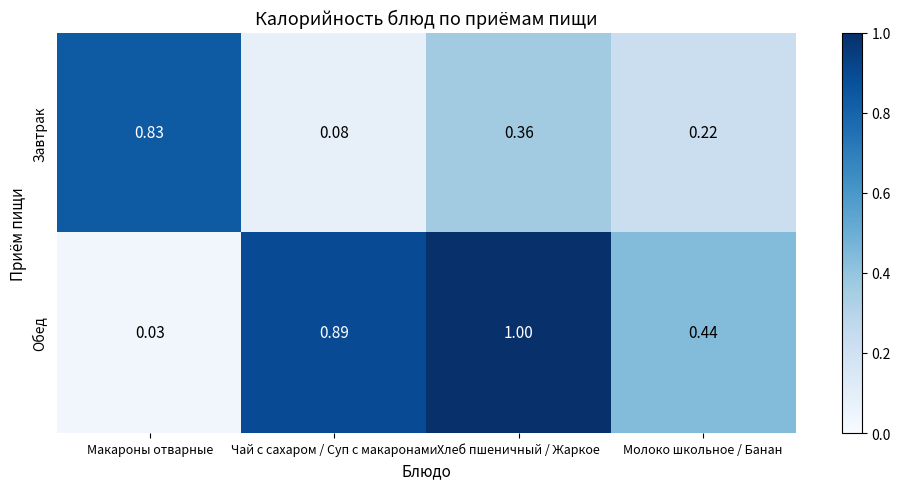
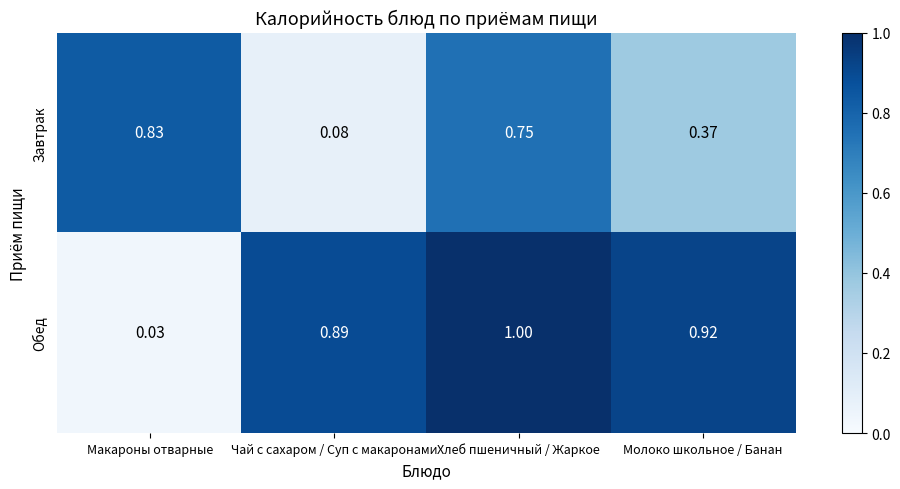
  {
    "Завтрак": {
      "Макароны отварные": 0.83,
      "Чай с сахаром / Суп с макаронами": 0.08,
-     "Хлеб пшеничный / Жаркое": 0.36,
-     "Молоко школьное / Банан": 0.22
+     "Хлеб пшеничный / Жаркое": 0.75,
+     "Молоко школьное / Банан": 0.37
    },
    "Обед": {
      "Макароны отварные": 0.03,
      "Чай с сахаром / Суп с макаронами": 0.89,
      "Хлеб пшеничный / Жаркое": 1.00,
-     "Молоко школьное / Банан": 0.44
+     "Молоко школьное / Банан": 0.92
    }
  }
